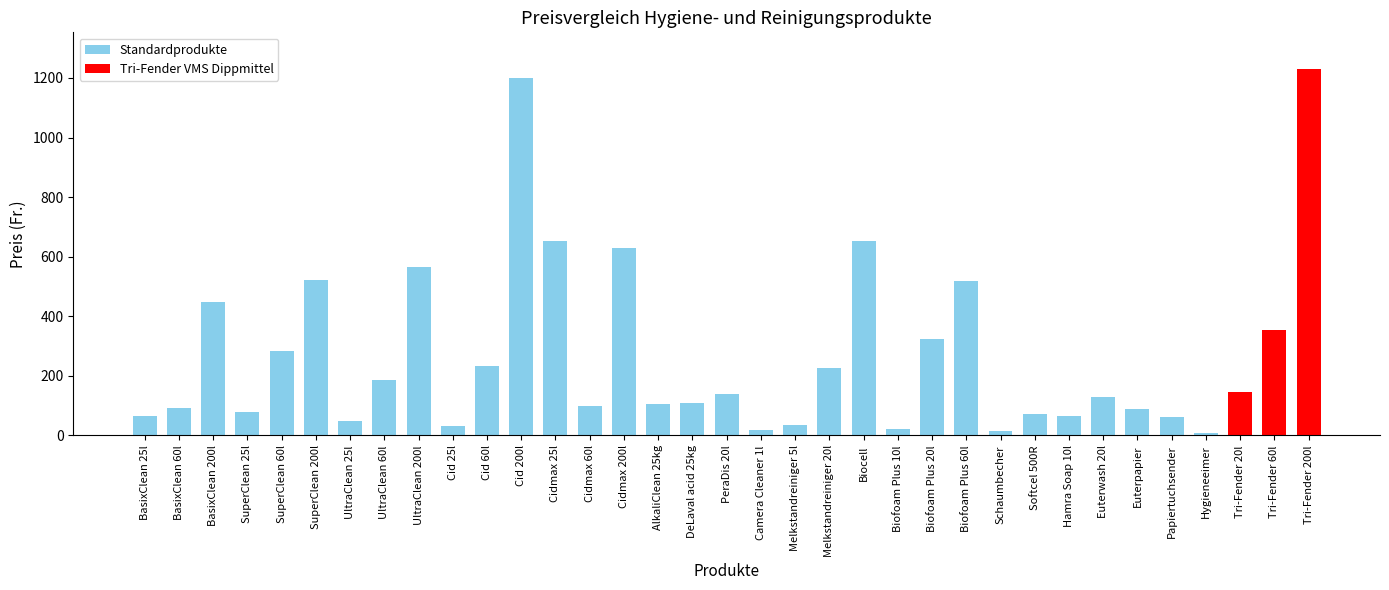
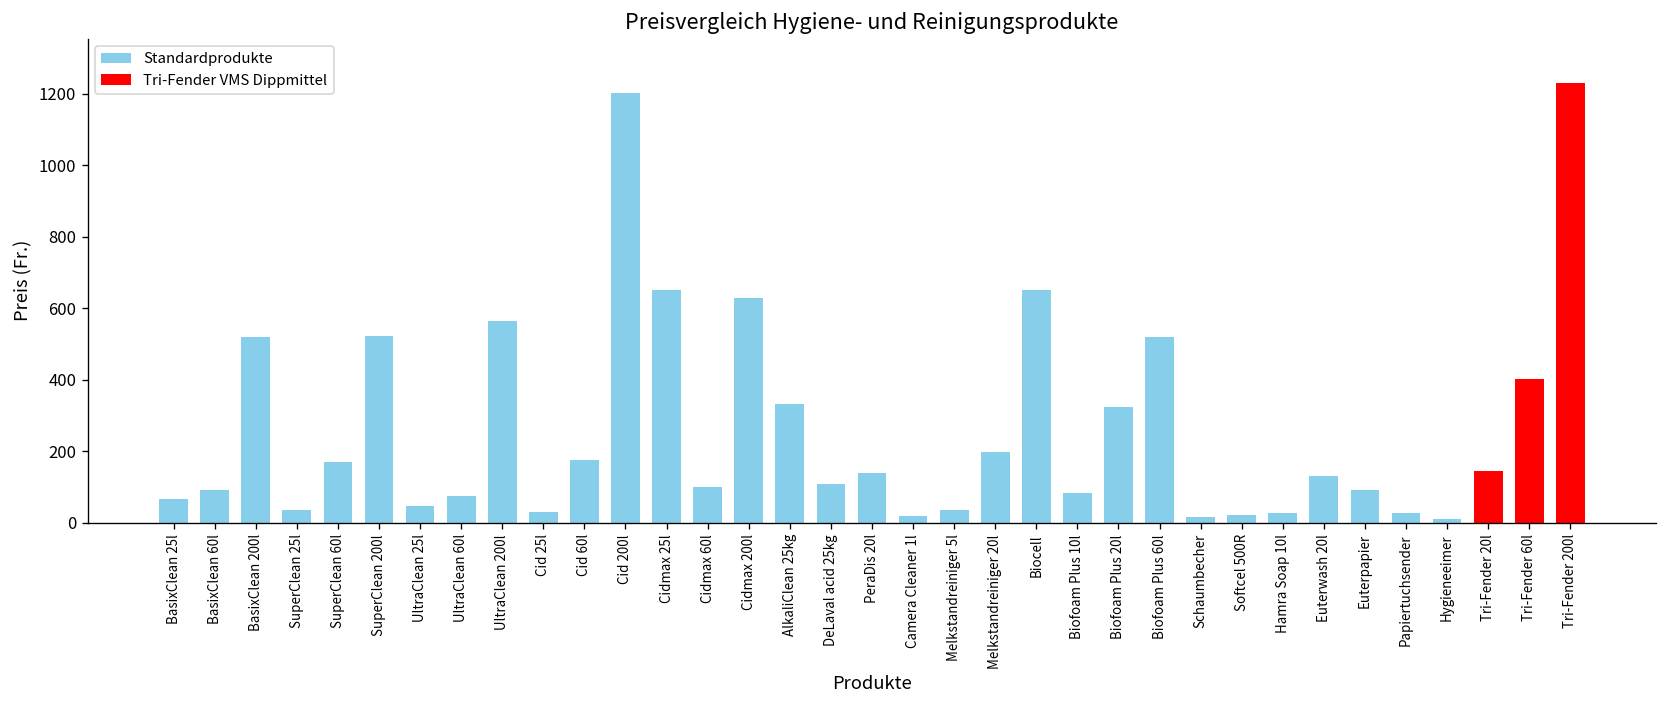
  {
    "BasixClean 25l": 70,
    "BasixClean 60l": 90,
-   "BasixClean 200l": 450,
-   "SuperClean 25l": 80,
-   "SuperClean 60l": 280,
+   "BasixClean 200l": 520,
+   "SuperClean 25l": 40,
+   "SuperClean 60l": 170,
    "SuperClean 200l": 520,
    "UltraClean 25l": 50,
-   "UltraClean 60l": 190,
+   "UltraClean 60l": 70,
    "UltraClean 200l": 570,
    "Cid 25l": 30,
-   "Cid 60l": 230,
+   "Cid 60l": 180,
    "Cid 200l": 1200,
    "Cidmax 25l": 650,
    "Cidmax 60l": 100,
    "Cidmax 200l": 630,
-   "AlkaliClean 25kg": 110,
+   "AlkaliClean 25kg": 330,
    "DeLaval acid 25kg": 110,
    "PeraDis 20l": 140,
    "Camera Cleaner 1l": 20,
    "Melkstandreiniger 5l": 40,
-   "Melkstandreiniger 20l": 230,
+   "Melkstandreiniger 20l": 200,
    "Biocell": 650,
-   "Biofoam Plus 10l": 20,
+   "Biofoam Plus 10l": 80,
    "Biofoam Plus 20l": 320,
    "Biofoam Plus 60l": 520,
    "Schaumbecher": 20,
-   "Softcel 500R": 70,
-   "Hamra Soap 10l": 70,
+   "Softcel 500R": 20,
+   "Hamra Soap 10l": 30,
    "Euterwash 20l": 130,
    "Euterpapier": 90,
-   "Papiertuchsender": 60,
+   "Papiertuchsender": 30,
    "Hygieneeimer": 10,
    "Tri-Fender 20l": 150,
-   "Tri-Fender 60l": 350,
+   "Tri-Fender 60l": 400,
    "Tri-Fender 200l": 1230
  }
